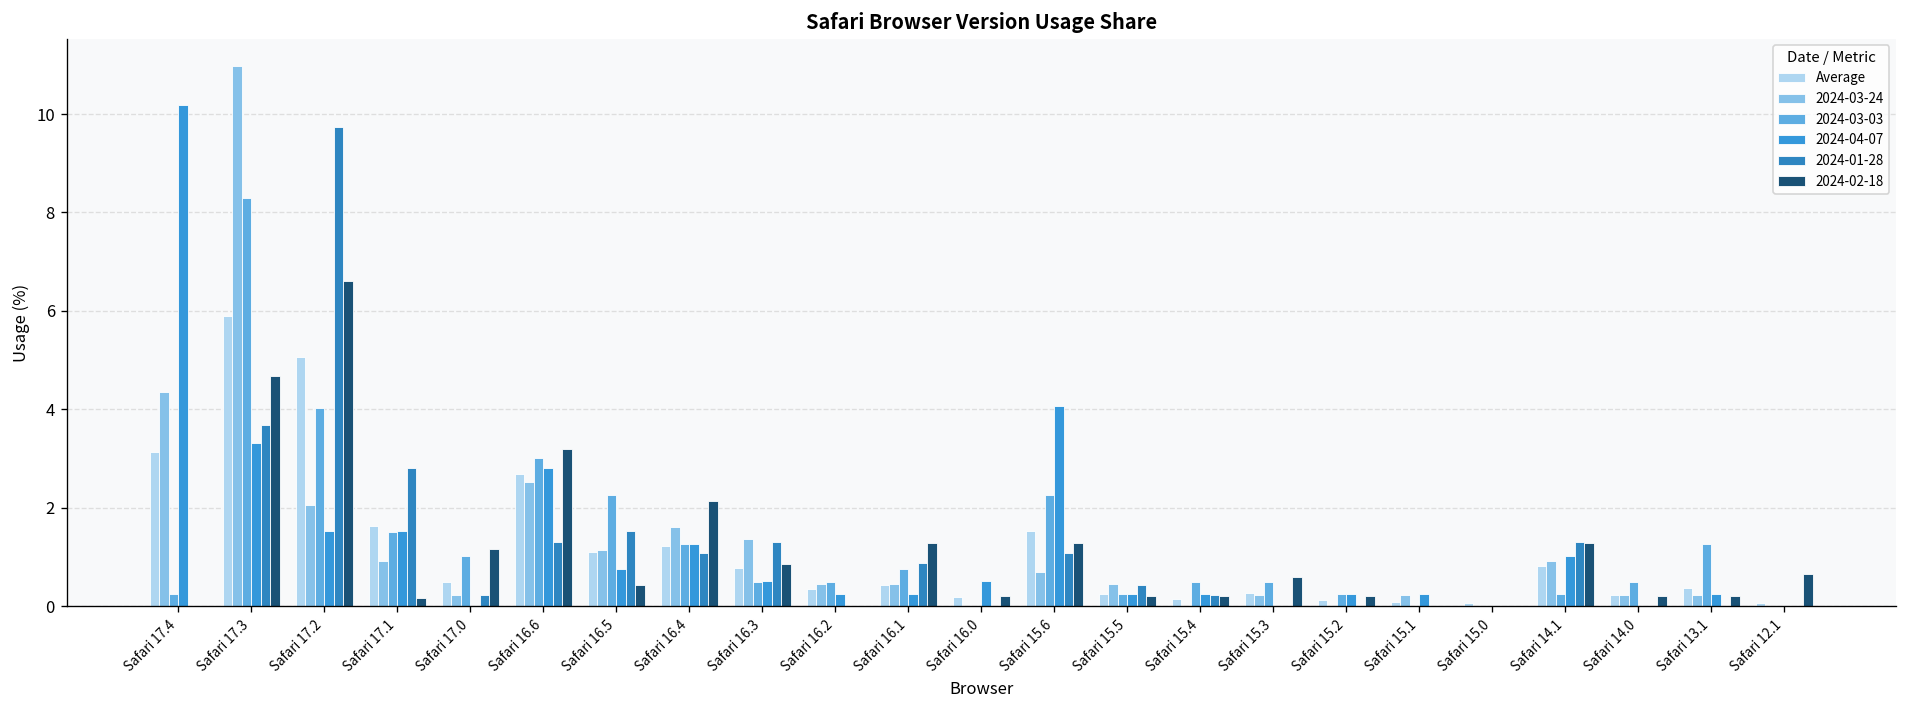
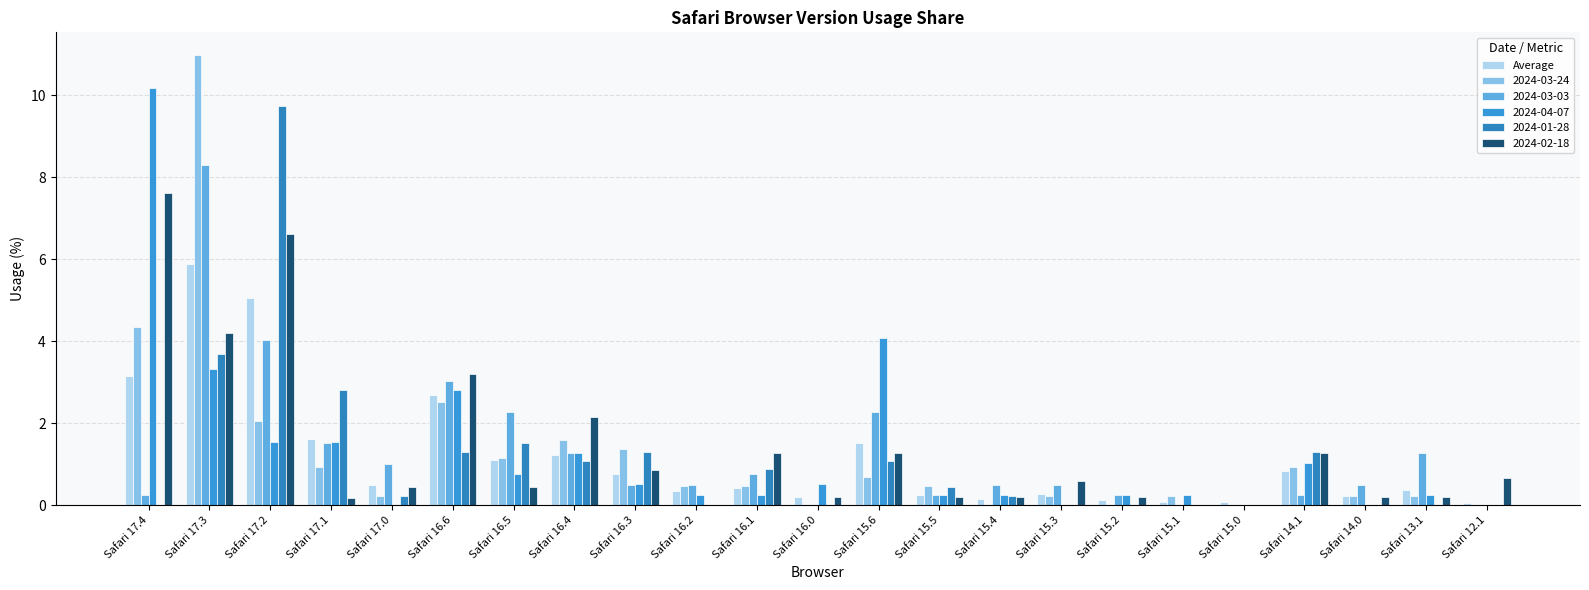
  {
    "2024-02-18": {
-     "Safari 17.4": 0.0,
-     "Safari 17.3": 4.7,
+     "Safari 17.4": 7.6,
+     "Safari 17.3": 4.2,
      "Safari 17.2": 6.6,
      "Safari 17.1": 0.2,
-     "Safari 17.0": 1.2,
+     "Safari 17.0": 0.4,
      "Safari 16.6": 3.2,
      "Safari 16.5": 0.4,
      "Safari 16.4": 2.1,
      "Safari 16.3": 0.9,
      "Safari 16.2": 0.0,
      "Safari 16.1": 1.3,
      "Safari 16.0": 0.2,
      "Safari 15.6": 1.3,
      "Safari 15.5": 0.2,
      "Safari 15.4": 0.2,
      "Safari 15.3": 0.6,
      "Safari 15.2": 0.2,
      "Safari 15.1": 0.0,
      "Safari 15.0": 0.0,
      "Safari 14.1": 1.3,
      "Safari 14.0": 0.2,
      "Safari 13.1": 0.2,
      "Safari 12.1": 0.7
    }
  }
